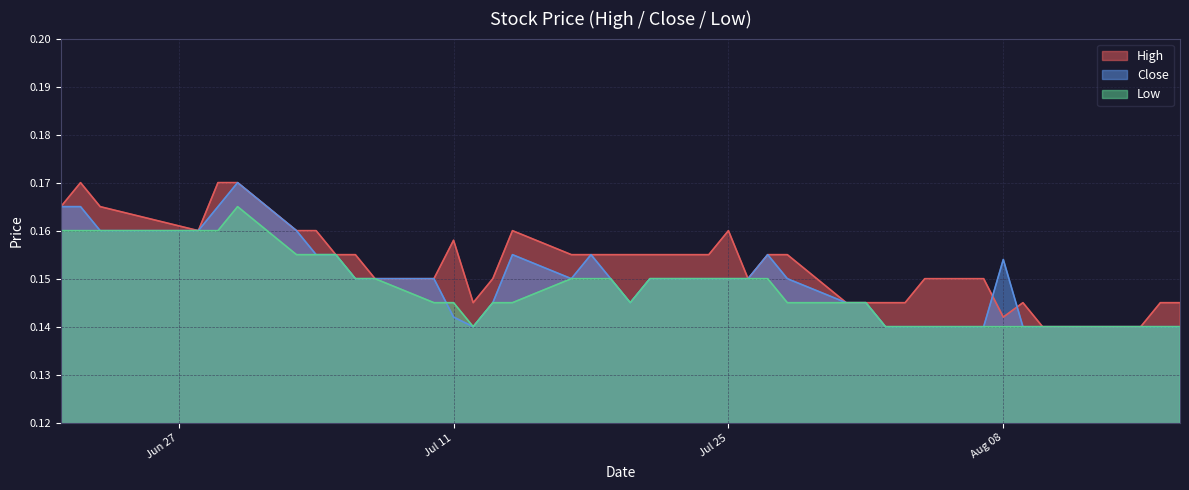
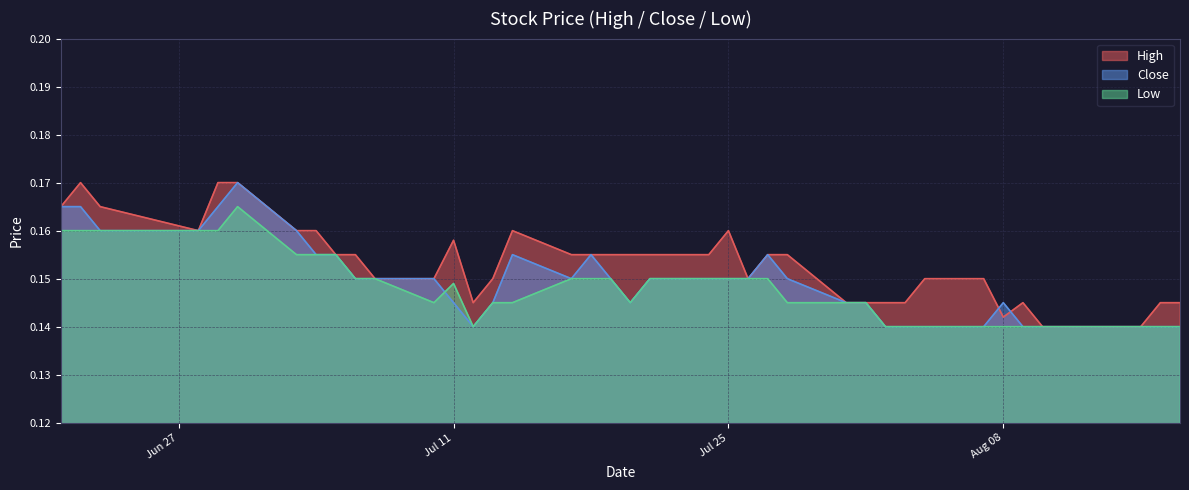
  {
    "High": {
      "Jul 11": 0.158,
      "Jul 25": 0.160,
      "Aug 08": 0.142
    },
    "Close": {
-     "Jul 11": 0.142,
-     "Aug 08": 0.154
+     "Jul 11": 0.145,
+     "Aug 08": 0.145
    },
    "Low": {
-     "Jul 11": 0.145,
+     "Jul 11": 0.149,
      "Aug 08": 0.140
    }
  }
